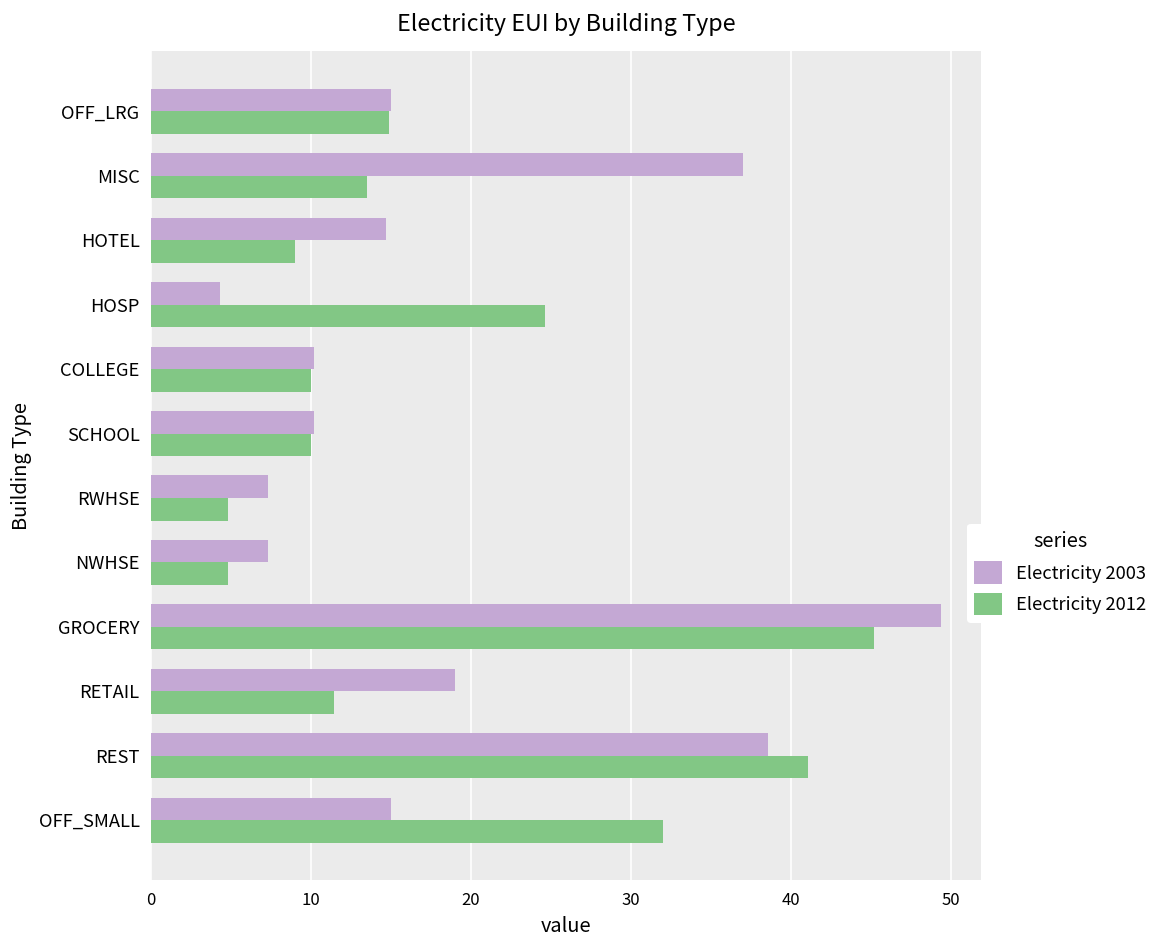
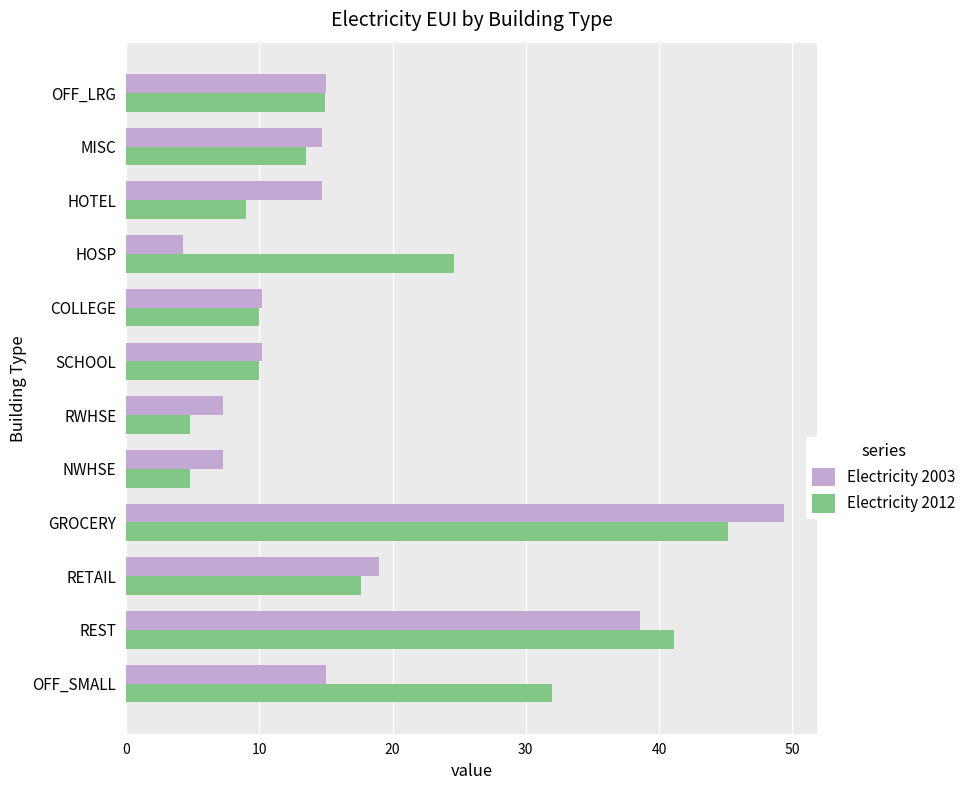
  {
    "Electricity 2003": {
      "OFF_LRG": 15.0,
-     "MISC": 37.0,
+     "MISC": 14.7,
      "HOTEL": 14.7,
      "HOSP": 4.3,
      "COLLEGE": 10.2,
      "SCHOOL": 10.2,
      "RWHSE": 7.3,
      "NWHSE": 7.3,
      "GROCERY": 49.4,
      "RETAIL": 19.0,
      "REST": 38.6,
      "OFF_SMALL": 15.0
    },
    "Electricity 2012": {
      "OFF_LRG": 14.9,
      "MISC": 13.5,
      "HOTEL": 9.0,
      "HOSP": 24.6,
      "COLLEGE": 10.0,
      "SCHOOL": 10.0,
      "RWHSE": 4.8,
      "NWHSE": 4.8,
      "GROCERY": 45.2,
-     "RETAIL": 11.4,
+     "RETAIL": 17.6,
      "REST": 41.1,
      "OFF_SMALL": 32.0
    }
  }
